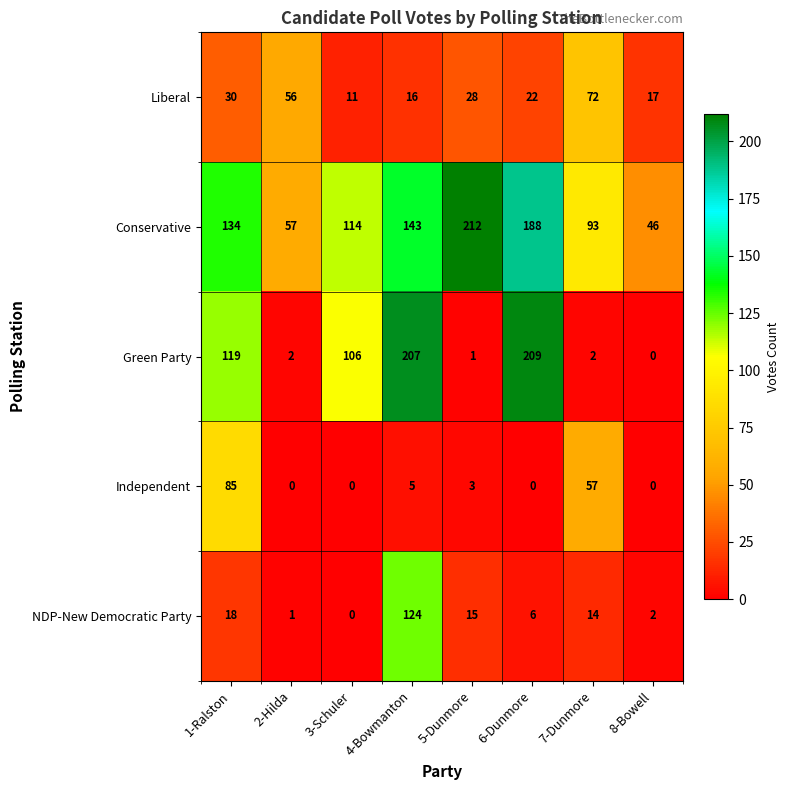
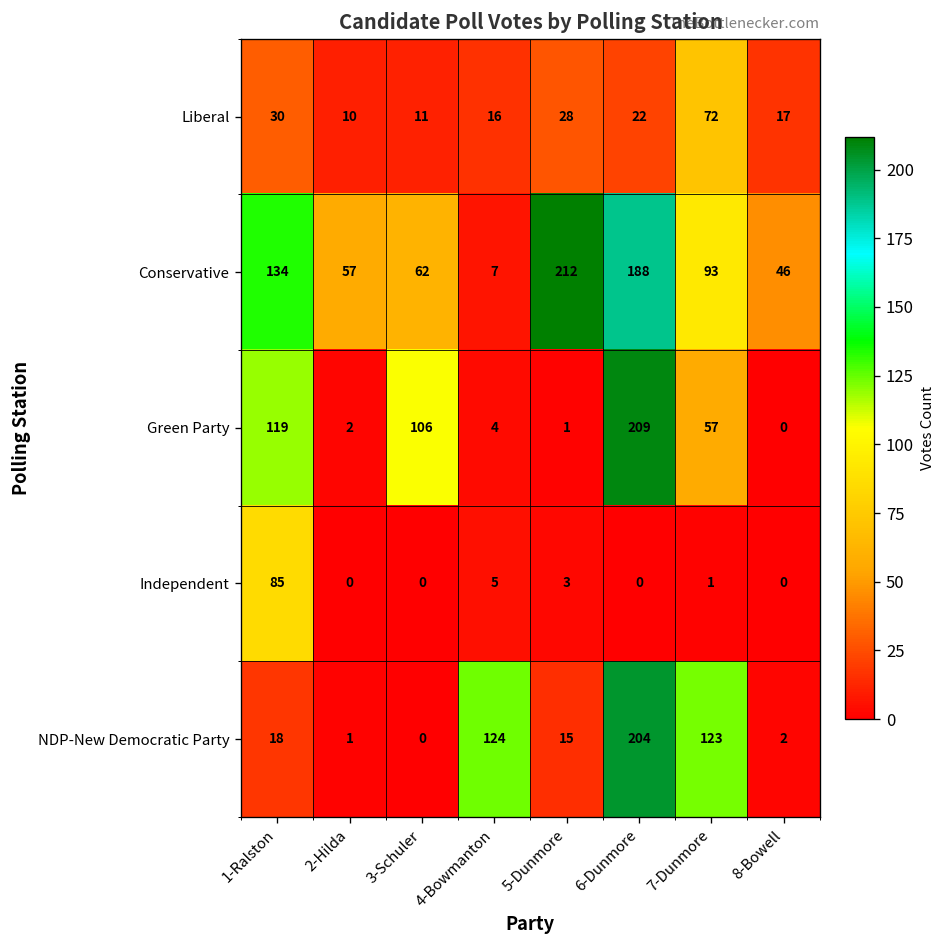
  {
    "Liberal": {
      "1-Ralston": 30,
-     "2-Hilda": 56,
+     "2-Hilda": 10,
      "3-Schuler": 11,
      "4-Bowmanton": 16,
      "5-Dunmore": 28,
      "6-Dunmore": 22,
      "7-Dunmore": 72,
      "8-Bowell": 17
    },
    "Conservative": {
      "1-Ralston": 134,
      "2-Hilda": 57,
-     "3-Schuler": 114,
-     "4-Bowmanton": 143,
+     "3-Schuler": 62,
+     "4-Bowmanton": 7,
      "5-Dunmore": 212,
      "6-Dunmore": 188,
      "7-Dunmore": 93,
      "8-Bowell": 46
    },
    "Green Party": {
      "1-Ralston": 119,
      "2-Hilda": 2,
      "3-Schuler": 106,
-     "4-Bowmanton": 207,
+     "4-Bowmanton": 4,
      "5-Dunmore": 1,
      "6-Dunmore": 209,
-     "7-Dunmore": 2,
+     "7-Dunmore": 57,
      "8-Bowell": 0
    },
    "Independent": {
      "1-Ralston": 85,
      "2-Hilda": 0,
      "3-Schuler": 0,
      "4-Bowmanton": 5,
      "5-Dunmore": 3,
      "6-Dunmore": 0,
-     "7-Dunmore": 57,
+     "7-Dunmore": 1,
      "8-Bowell": 0
    },
    "NDP-New Democratic Party": {
      "1-Ralston": 18,
      "2-Hilda": 1,
      "3-Schuler": 0,
      "4-Bowmanton": 124,
      "5-Dunmore": 15,
-     "6-Dunmore": 6,
-     "7-Dunmore": 14,
+     "6-Dunmore": 204,
+     "7-Dunmore": 123,
      "8-Bowell": 2
    }
  }
